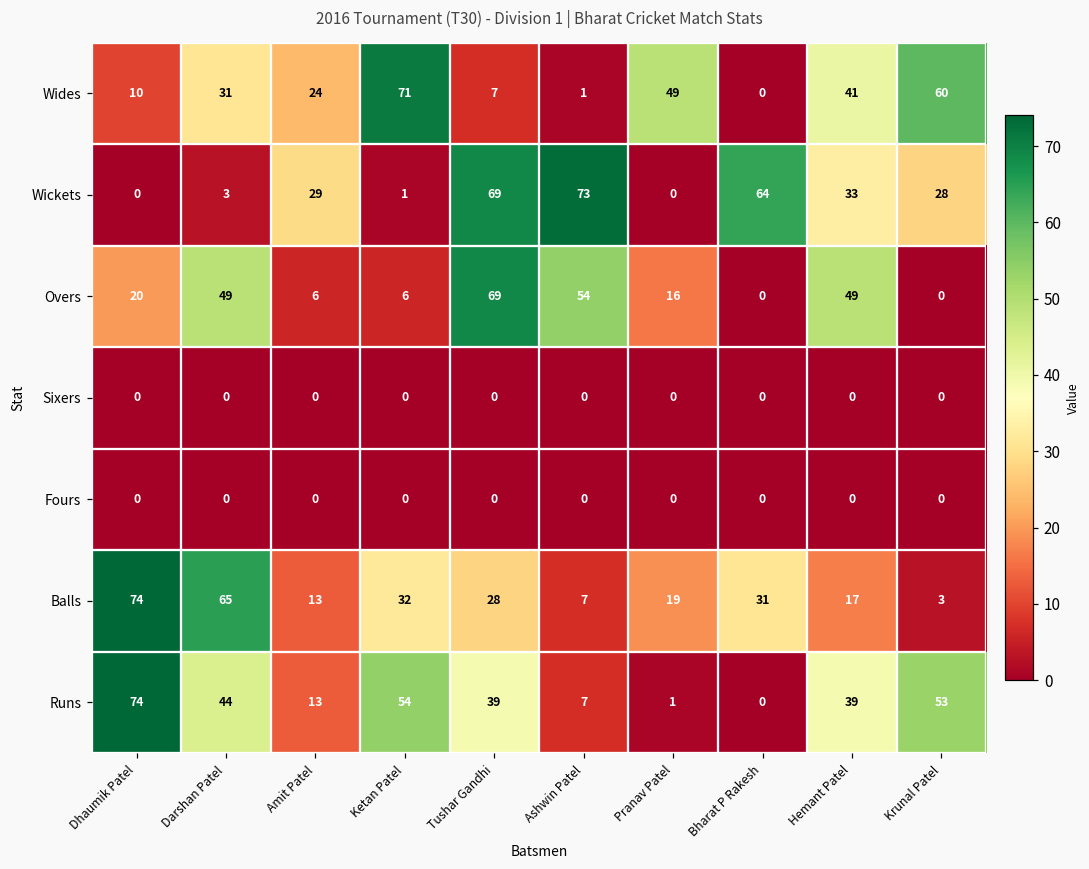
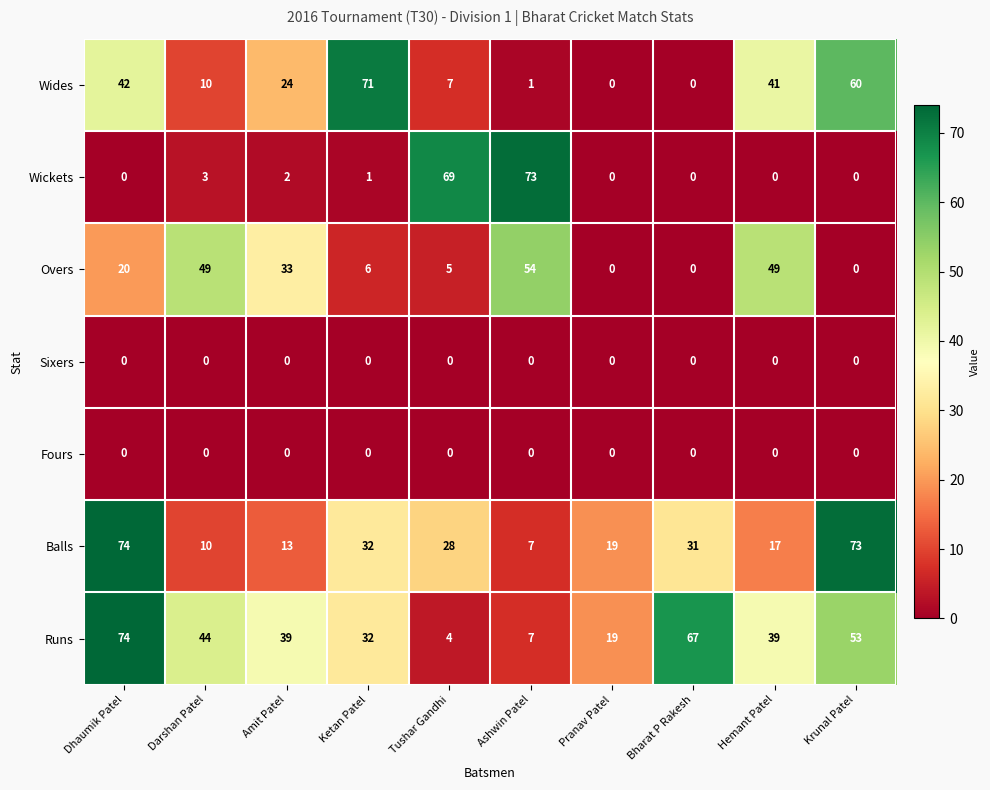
  {
    "Wides": {
-     "Dhaumik Patel": 10,
-     "Darshan Patel": 31,
+     "Dhaumik Patel": 42,
+     "Darshan Patel": 10,
      "Amit Patel": 24,
      "Ketan Patel": 71,
      "Tushar Gandhi": 7,
      "Ashwin Patel": 1,
-     "Pranav Patel": 49,
+     "Pranav Patel": 0,
      "Bharat P Rakesh": 0,
      "Hemant Patel": 41,
      "Krunal Patel": 60
    },
    "Wickets": {
      "Dhaumik Patel": 0,
      "Darshan Patel": 3,
-     "Amit Patel": 29,
+     "Amit Patel": 2,
      "Ketan Patel": 1,
      "Tushar Gandhi": 69,
      "Ashwin Patel": 73,
      "Pranav Patel": 0,
-     "Bharat P Rakesh": 64,
-     "Hemant Patel": 33,
-     "Krunal Patel": 28
+     "Bharat P Rakesh": 0,
+     "Hemant Patel": 0,
+     "Krunal Patel": 0
    },
    "Overs": {
      "Dhaumik Patel": 20,
      "Darshan Patel": 49,
-     "Amit Patel": 6,
+     "Amit Patel": 33,
      "Ketan Patel": 6,
-     "Tushar Gandhi": 69,
+     "Tushar Gandhi": 5,
      "Ashwin Patel": 54,
-     "Pranav Patel": 16,
+     "Pranav Patel": 0,
      "Bharat P Rakesh": 0,
      "Hemant Patel": 49,
      "Krunal Patel": 0
    },
    "Sixers": {
      "Dhaumik Patel": 0,
      "Darshan Patel": 0,
      "Amit Patel": 0,
      "Ketan Patel": 0,
      "Tushar Gandhi": 0,
      "Ashwin Patel": 0,
      "Pranav Patel": 0,
      "Bharat P Rakesh": 0,
      "Hemant Patel": 0,
      "Krunal Patel": 0
    },
    "Fours": {
      "Dhaumik Patel": 0,
      "Darshan Patel": 0,
      "Amit Patel": 0,
      "Ketan Patel": 0,
      "Tushar Gandhi": 0,
      "Ashwin Patel": 0,
      "Pranav Patel": 0,
      "Bharat P Rakesh": 0,
      "Hemant Patel": 0,
      "Krunal Patel": 0
    },
    "Balls": {
      "Dhaumik Patel": 74,
-     "Darshan Patel": 65,
+     "Darshan Patel": 10,
      "Amit Patel": 13,
      "Ketan Patel": 32,
      "Tushar Gandhi": 28,
      "Ashwin Patel": 7,
      "Pranav Patel": 19,
      "Bharat P Rakesh": 31,
      "Hemant Patel": 17,
-     "Krunal Patel": 3
+     "Krunal Patel": 73
    },
    "Runs": {
      "Dhaumik Patel": 74,
      "Darshan Patel": 44,
-     "Amit Patel": 13,
-     "Ketan Patel": 54,
-     "Tushar Gandhi": 39,
+     "Amit Patel": 39,
+     "Ketan Patel": 32,
+     "Tushar Gandhi": 4,
      "Ashwin Patel": 7,
-     "Pranav Patel": 1,
-     "Bharat P Rakesh": 0,
+     "Pranav Patel": 19,
+     "Bharat P Rakesh": 67,
      "Hemant Patel": 39,
      "Krunal Patel": 53
    }
  }
